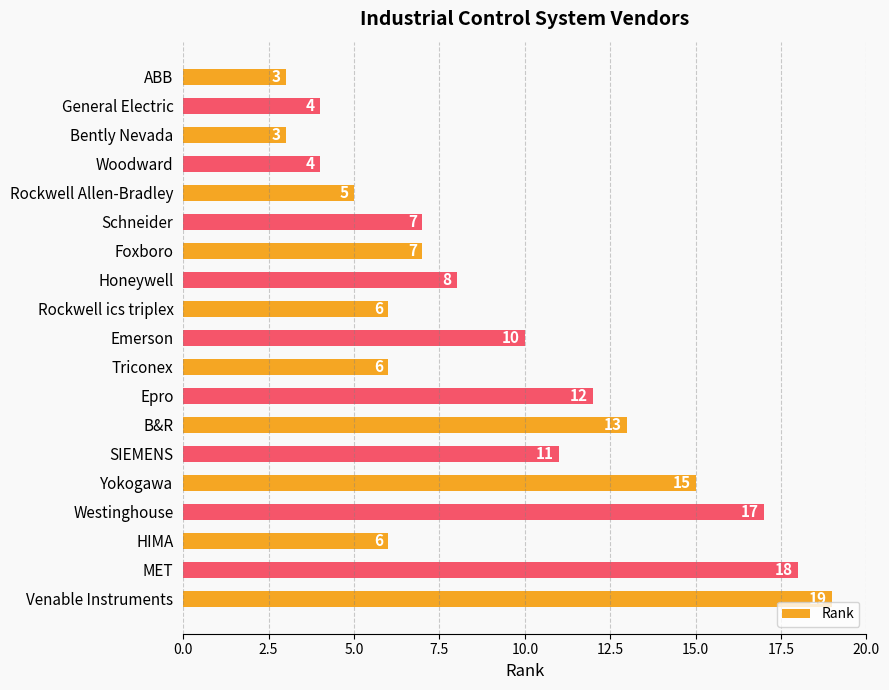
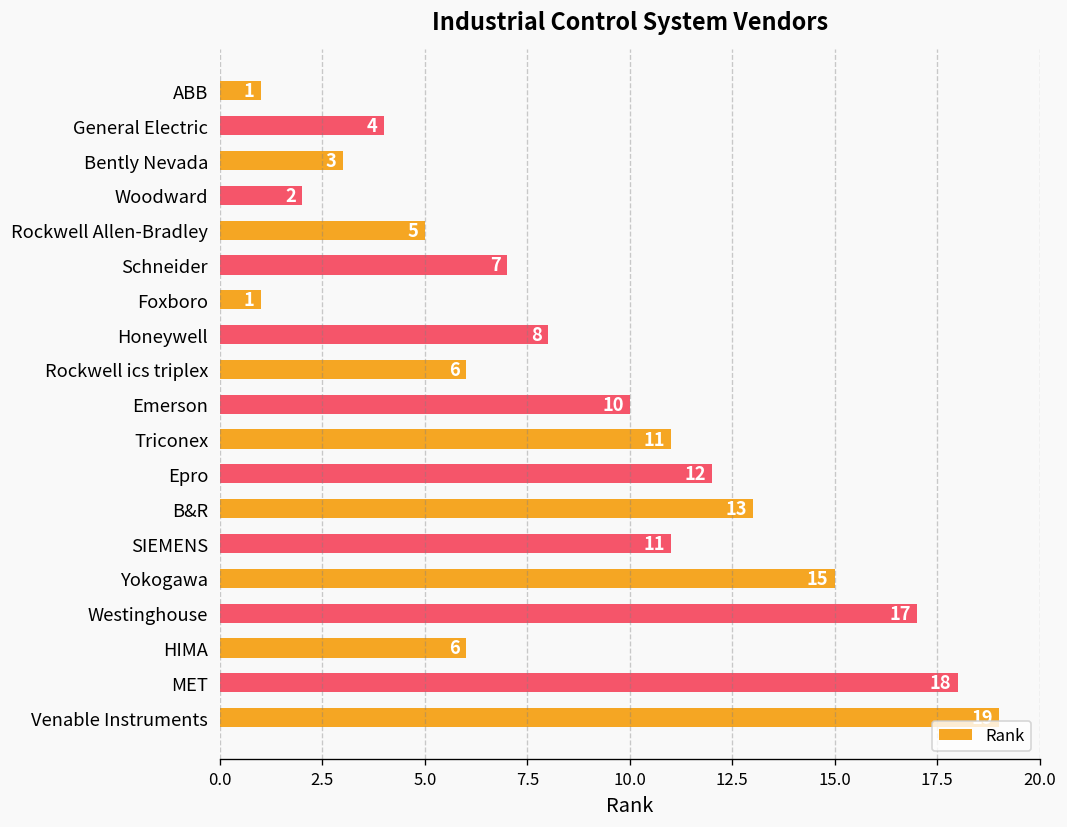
  {
-   "ABB": 3,
+   "ABB": 1,
    "General Electric": 4,
    "Bently Nevada": 3,
-   "Woodward": 4,
+   "Woodward": 2,
    "Rockwell Allen-Bradley": 5,
    "Schneider": 7,
-   "Foxboro": 7,
+   "Foxboro": 1,
    "Honeywell": 8,
    "Rockwell ics triplex": 6,
    "Emerson": 10,
-   "Triconex": 6,
+   "Triconex": 11,
    "Epro": 12,
    "B&R": 13,
    "SIEMENS": 11,
    "Yokogawa": 15,
    "Westinghouse": 17,
    "HIMA": 6,
    "MET": 18
  }
